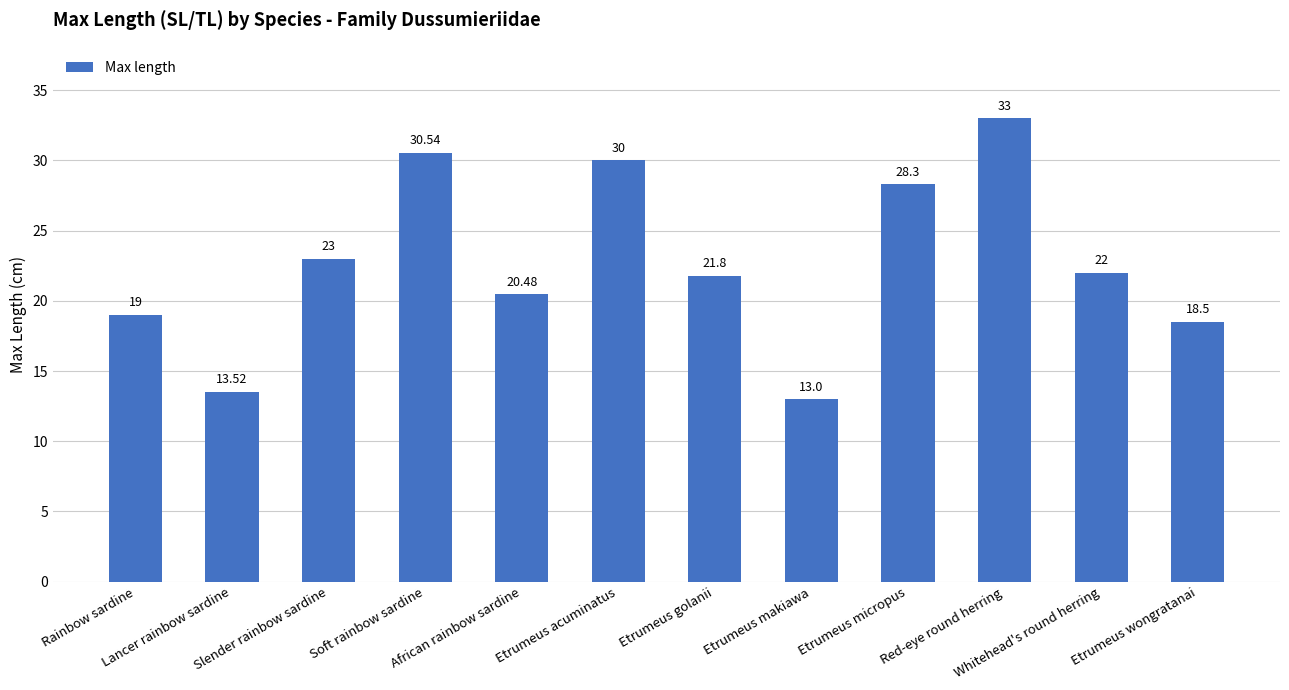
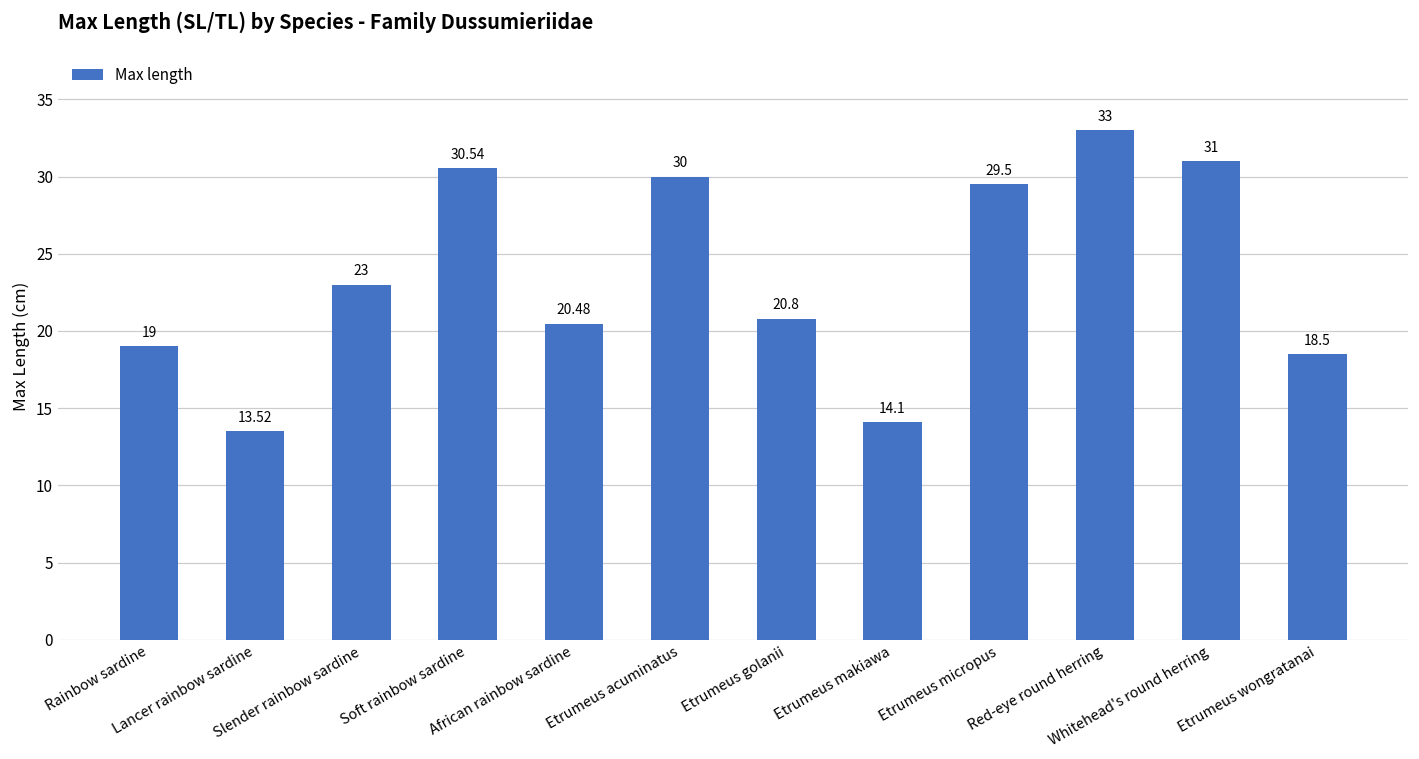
  {
    "Rainbow sardine": 19,
    "Lancer rainbow sardine": 13.52,
    "Slender rainbow sardine": 23,
    "Soft rainbow sardine": 30.54,
    "African rainbow sardine": 20.48,
    "Etrumeus acuminatus": 30,
-   "Etrumeus golanii": 21.8,
-   "Etrumeus makiawa": 13.0,
-   "Etrumeus micropus": 28.3,
+   "Etrumeus golanii": 20.8,
+   "Etrumeus makiawa": 14.1,
+   "Etrumeus micropus": 29.5,
    "Red-eye round herring": 33,
-   "Whitehead's round herring": 22,
+   "Whitehead's round herring": 31,
    "Etrumeus wongratanai": 18.5
  }
